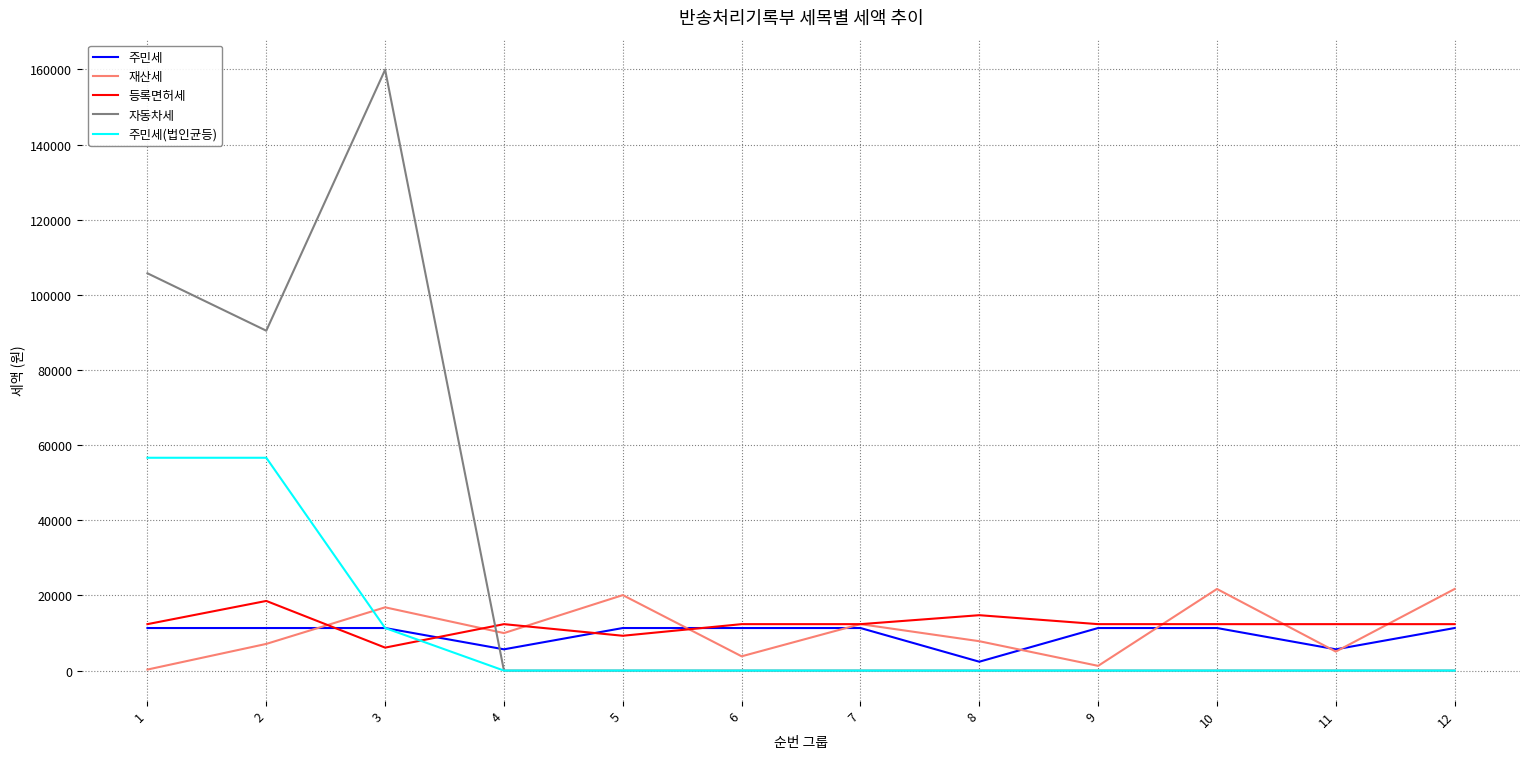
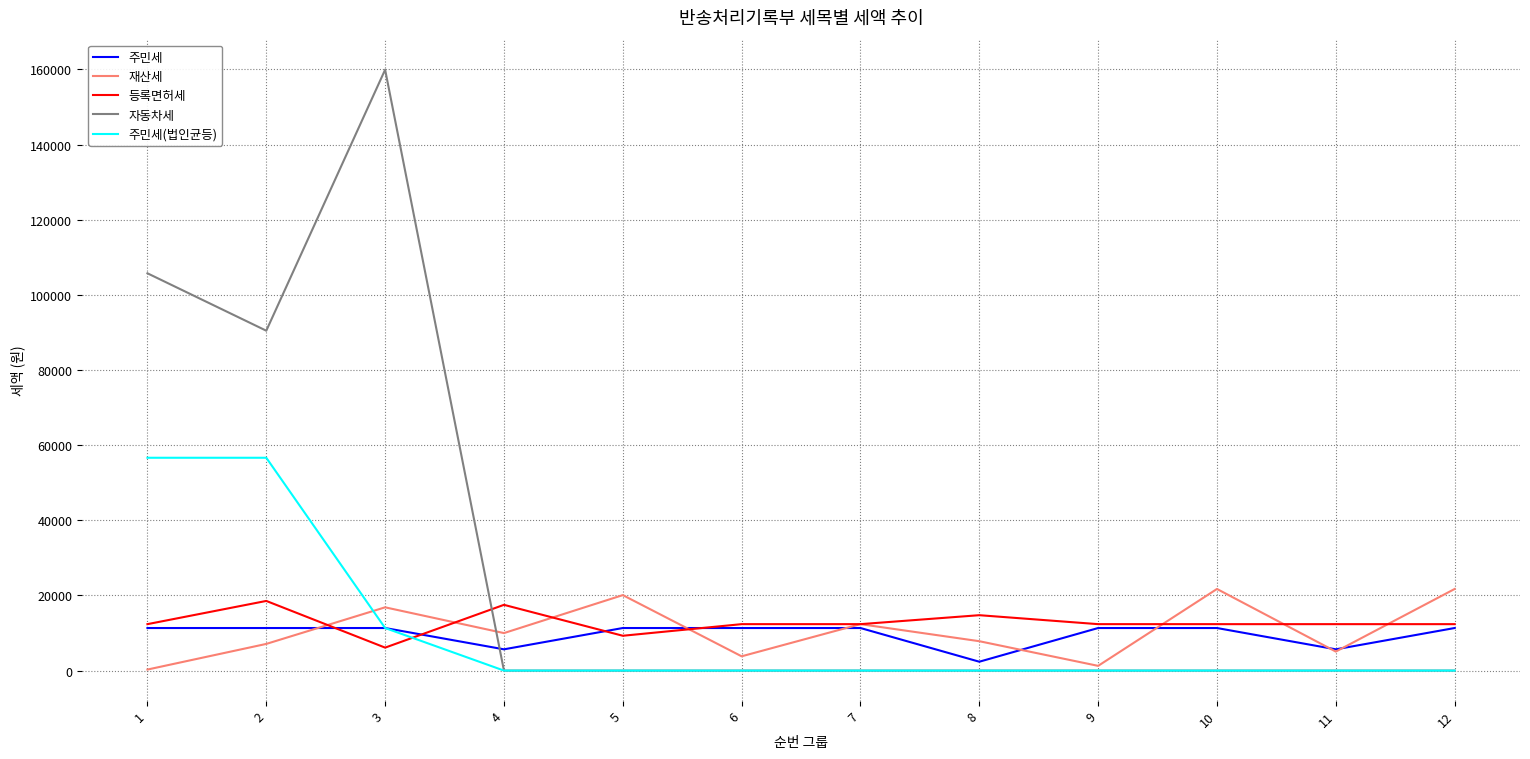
  {
    "주민세": {
      "1": 11000,
      "2": 11000,
      "4": 6000,
      "5": 11000,
      "6": 11000,
      "7": 11000,
      "8": 2000,
      "9": 11000,
      "10": 11000,
      "12": 11000
    },
    "재산세": {
      "1": 0,
      "2": 7000,
      "3": 17000,
      "4": 10000,
      "5": 20000,
      "6": 4000,
      "8": 8000,
      "9": 1000,
      "10": 22000,
      "12": 22000
    },
    "등록면허세": {
      "1": 12000,
      "2": 19000,
      "3": 6000,
-     "4": 12000,
+     "4": 18000,
      "5": 9000,
      "6": 12000,
      "8": 15000,
      "9": 12000,
      "10": 12000,
      "11": 12000,
      "12": 12000
    },
    "자동차세": {
      "1": 106000,
      "2": 90000,
      "3": 160000
    },
    "주민세(법인균등)": {
      "1": 57000,
      "2": 57000
    }
  }
